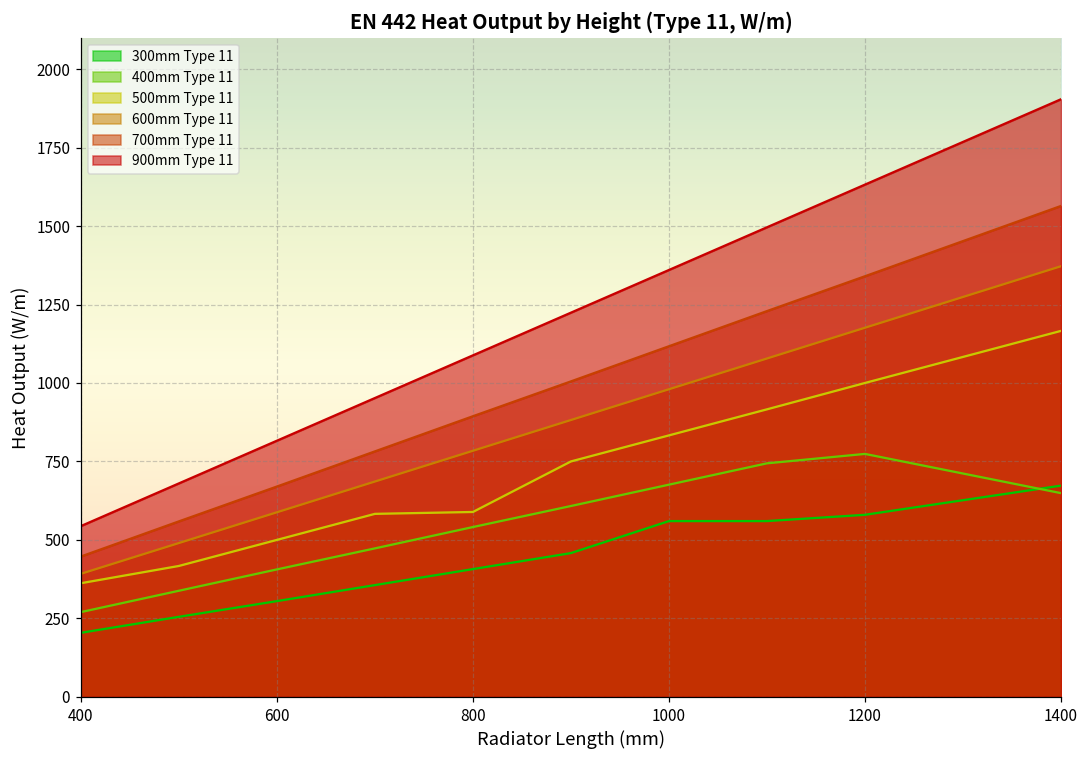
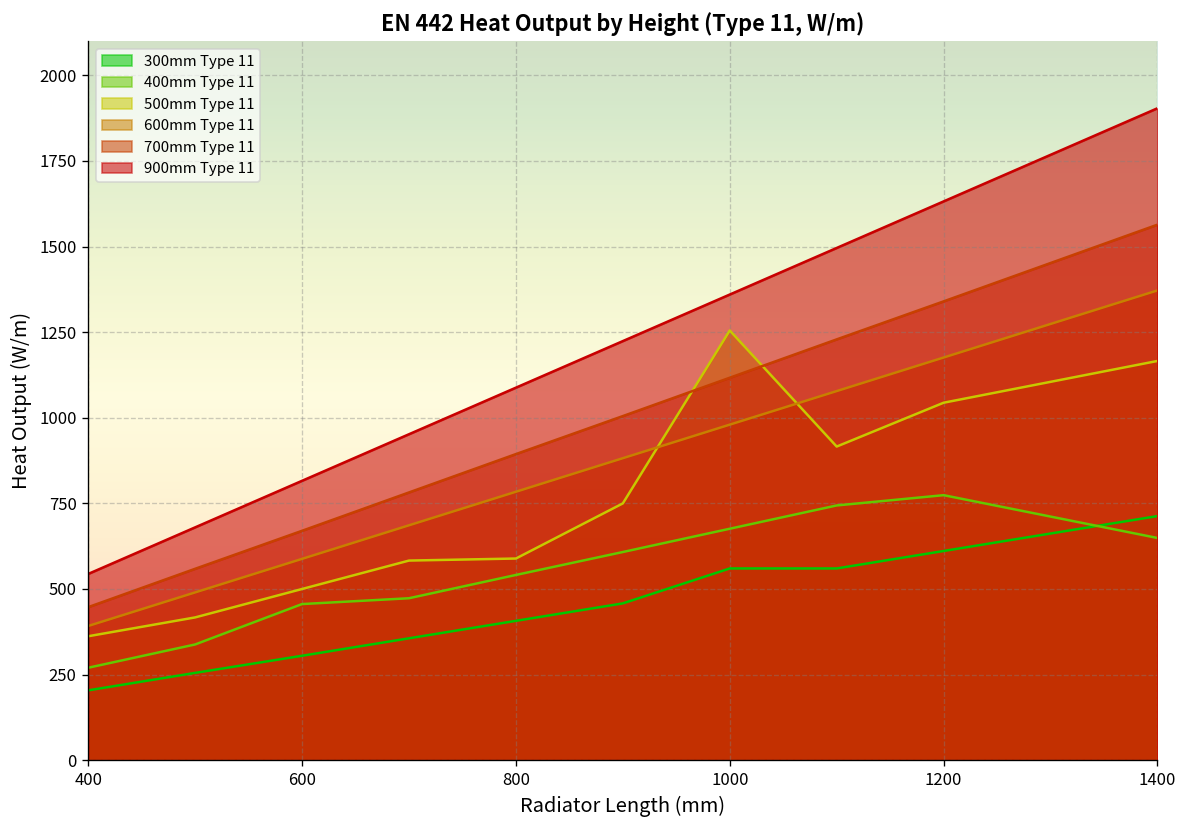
  {
    "300mm Type 11": {
      "400": 200,
      "600": 310,
      "800": 410,
      "1000": 560,
-     "1200": 580,
-     "1400": 670
+     "1200": 610,
+     "1400": 710
    },
    "400mm Type 11": {
      "400": 270,
-     "600": 410,
+     "600": 460,
      "800": 540,
      "1000": 680,
      "1200": 770,
      "1400": 650
    },
    "500mm Type 11": {
      "400": 360,
      "600": 500,
      "800": 590,
-     "1000": 830,
-     "1200": 1000,
+     "1000": 1260,
+     "1200": 1040,
      "1400": 1170
    }
  }
